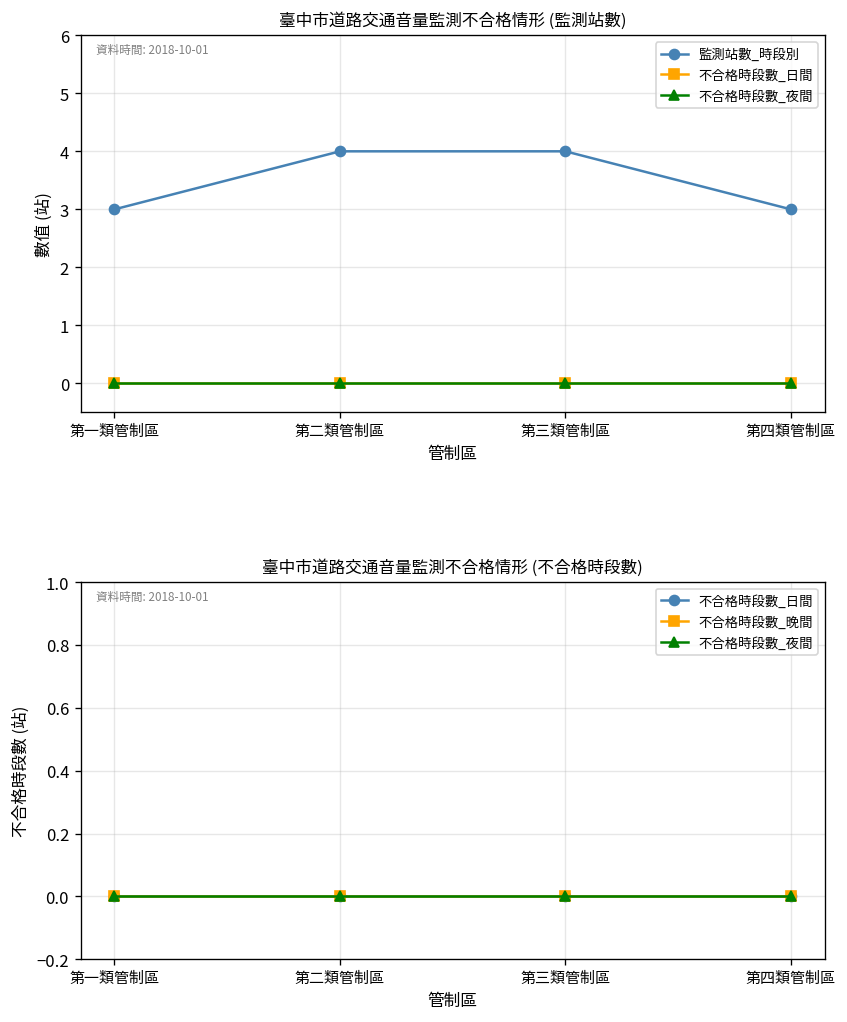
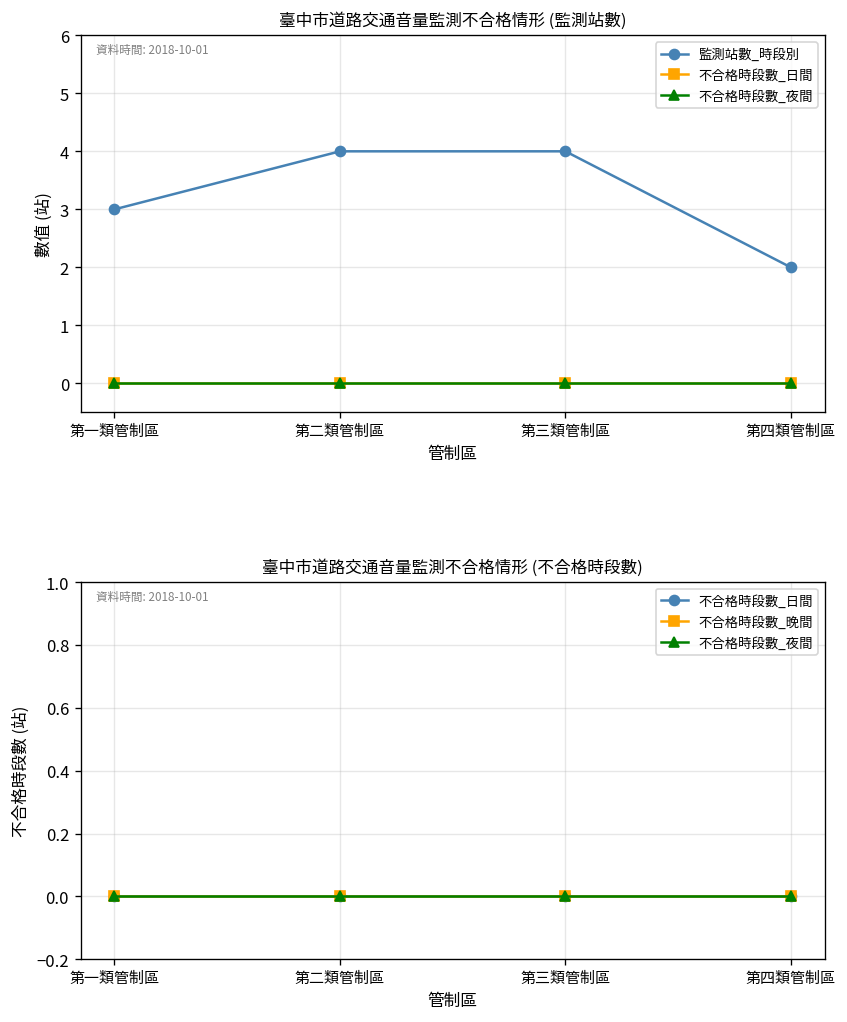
  {
    "臺中市道路交通音量監測不合格情形 (監測站數)": {
      "監測站數_時段別": {
        "第一類管制區": 3,
        "第二類管制區": 4,
        "第三類管制區": 4,
-       "第四類管制區": 3
+       "第四類管制區": 2
      },
      "不合格時段數_夜間": {
        "第一類管制區": 0,
        "第二類管制區": 0,
        "第三類管制區": 0,
        "第四類管制區": 0
      }
    },
    "臺中市道路交通音量監測不合格情形 (不合格時段數)": {
      "第一類管制區": 0.00,
      "第二類管制區": 0.00,
      "第三類管制區": 0.00,
      "第四類管制區": 0.00
    }
  }
